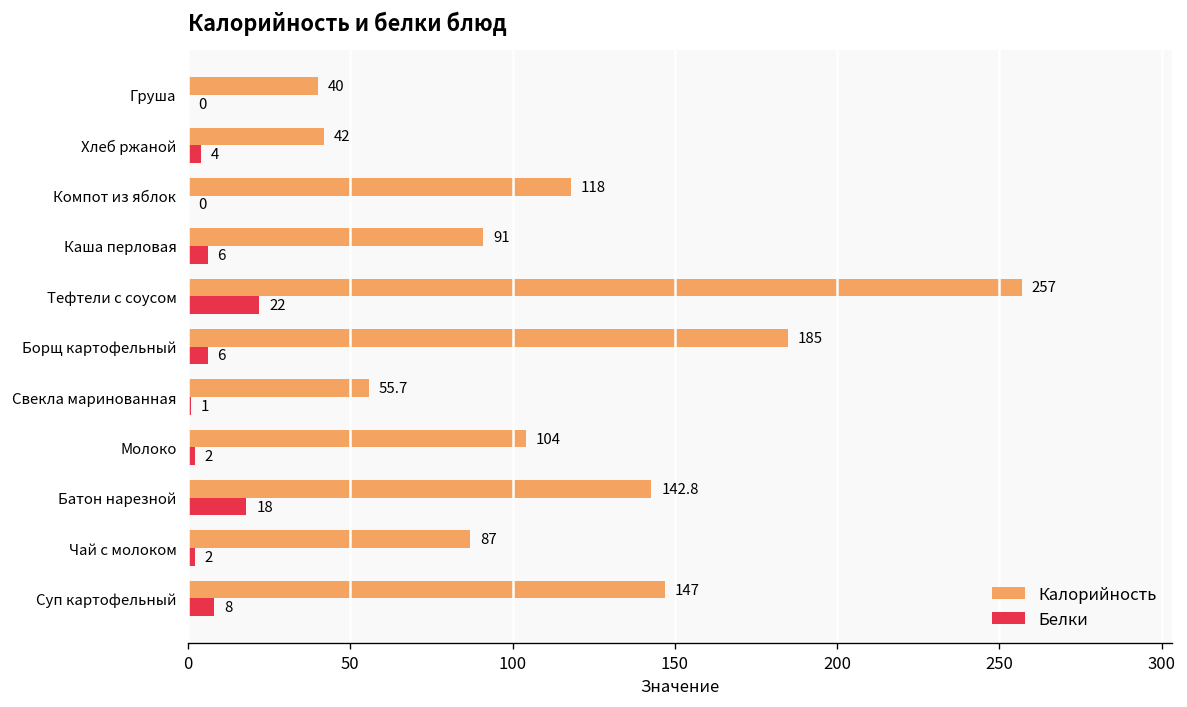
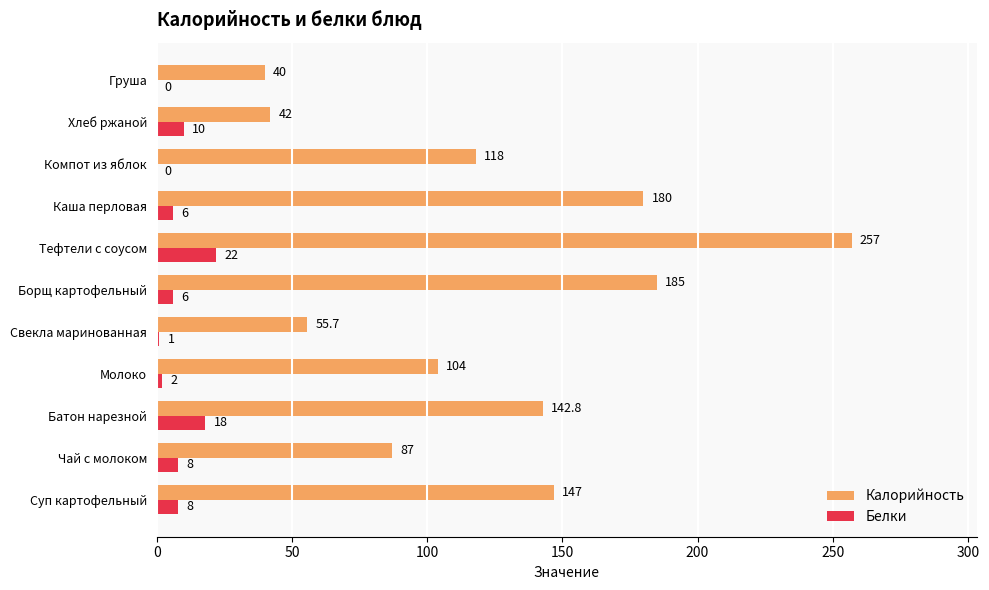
  {
    "Калорийность": {
      "Груша": 40,
      "Хлеб ржаной": 42,
      "Компот из яблок": 118,
-     "Каша перловая": 91,
+     "Каша перловая": 180,
      "Тефтели с соусом": 257,
      "Борщ картофельный": 185,
      "Свекла маринованная": 55.7,
      "Молоко": 104,
      "Батон нарезной": 142.8,
      "Чай с молоком": 87,
      "Суп картофельный": 147
    },
    "Белки": {
      "Груша": 0,
-     "Хлеб ржаной": 4,
+     "Хлеб ржаной": 10,
      "Компот из яблок": 0,
      "Каша перловая": 6,
      "Тефтели с соусом": 22,
      "Борщ картофельный": 6,
      "Свекла маринованная": 1,
      "Молоко": 2,
      "Батон нарезной": 18,
-     "Чай с молоком": 2,
+     "Чай с молоком": 8,
      "Суп картофельный": 8
    }
  }
